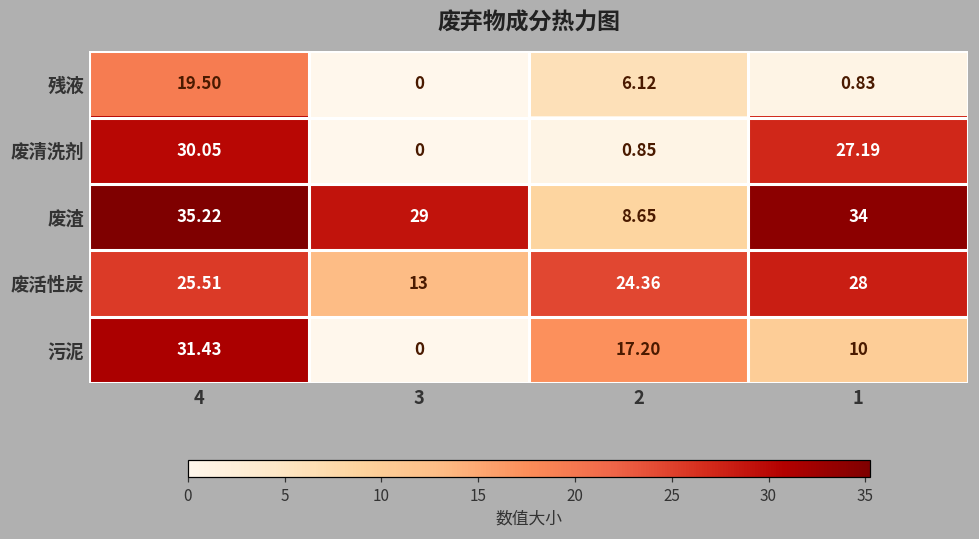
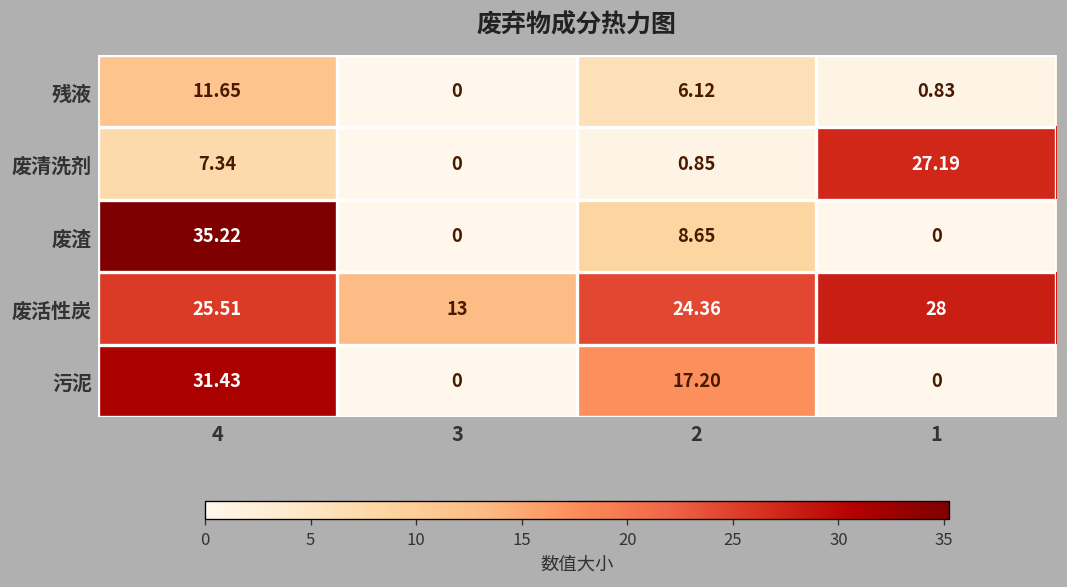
  {
    "残液": {
-     "4": 19.50,
+     "4": 11.65,
      "3": 0,
      "2": 6.12,
      "1": 0.83
    },
    "废清洗剂": {
-     "4": 30.05,
+     "4": 7.34,
      "3": 0,
      "2": 0.85,
      "1": 27.19
    },
    "废渣": {
      "4": 35.22,
-     "3": 29,
+     "3": 0,
      "2": 8.65,
-     "1": 34
+     "1": 0
    },
    "废活性炭": {
      "4": 25.51,
      "3": 13,
      "2": 24.36,
      "1": 28
    },
    "污泥": {
      "4": 31.43,
      "3": 0,
      "2": 17.20,
-     "1": 10
+     "1": 0
    }
  }
